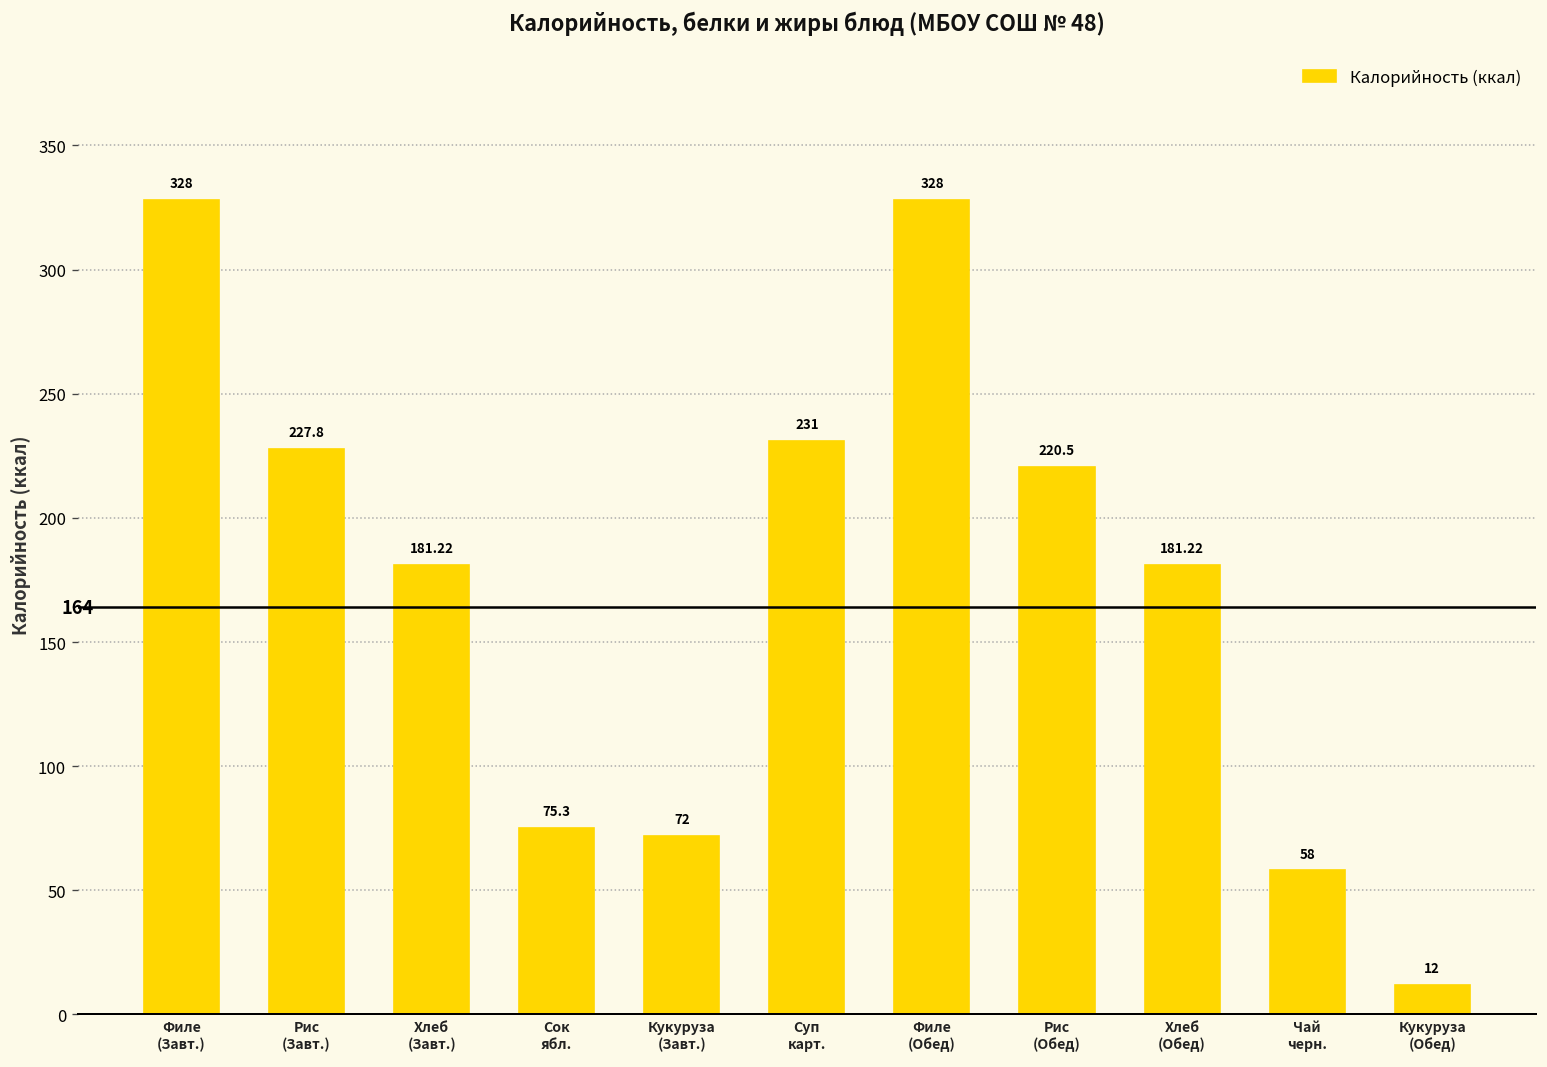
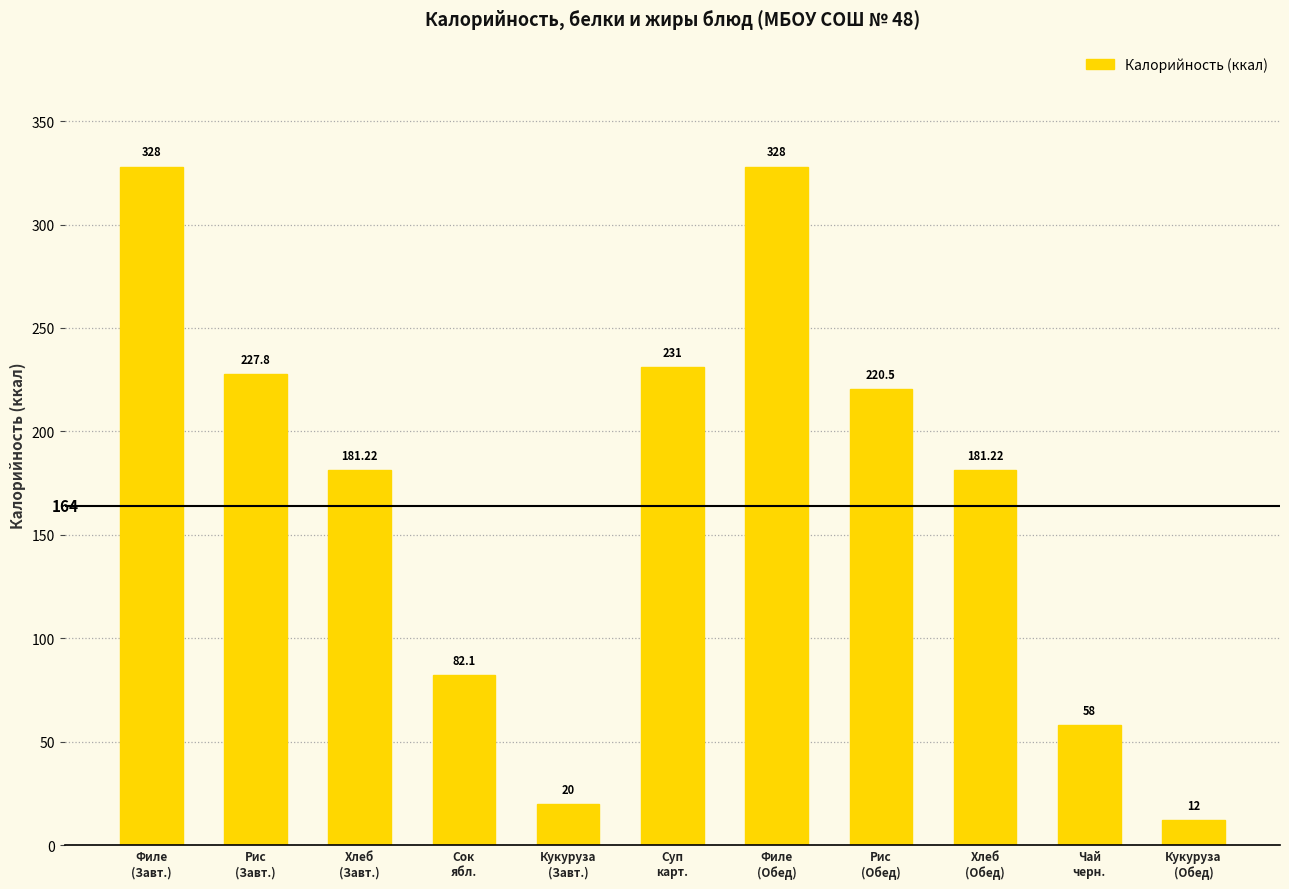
  {
    "Филе (Завт.)": 328,
    "Рис (Завт.)": 227.8,
    "Хлеб (Завт.)": 181.22,
-   "Сок ябл.": 75.3,
-   "Кукуруза (Завт.)": 72,
+   "Сок ябл.": 82.1,
+   "Кукуруза (Завт.)": 20,
    "Суп карт.": 231,
    "Филе (Обед)": 328,
    "Рис (Обед)": 220.5,
    "Хлеб (Обед)": 181.22,
    "Чай черн.": 58,
    "Кукуруза (Обед)": 12
  }
